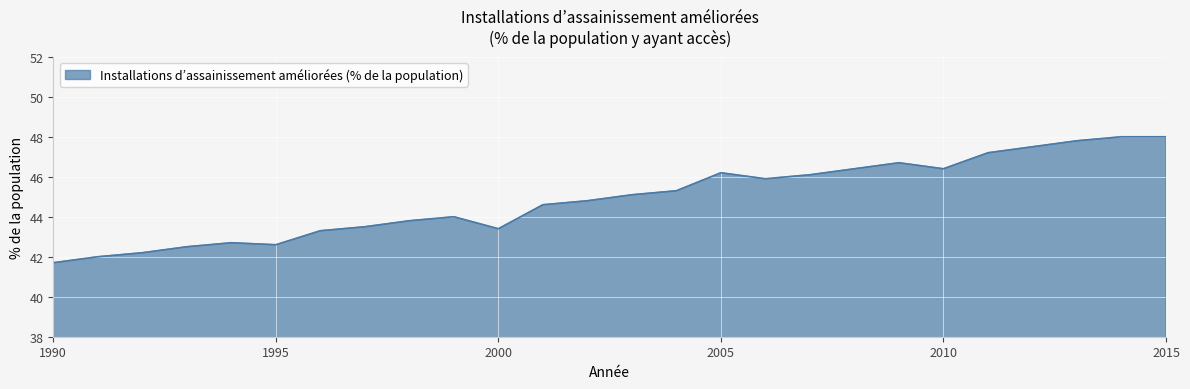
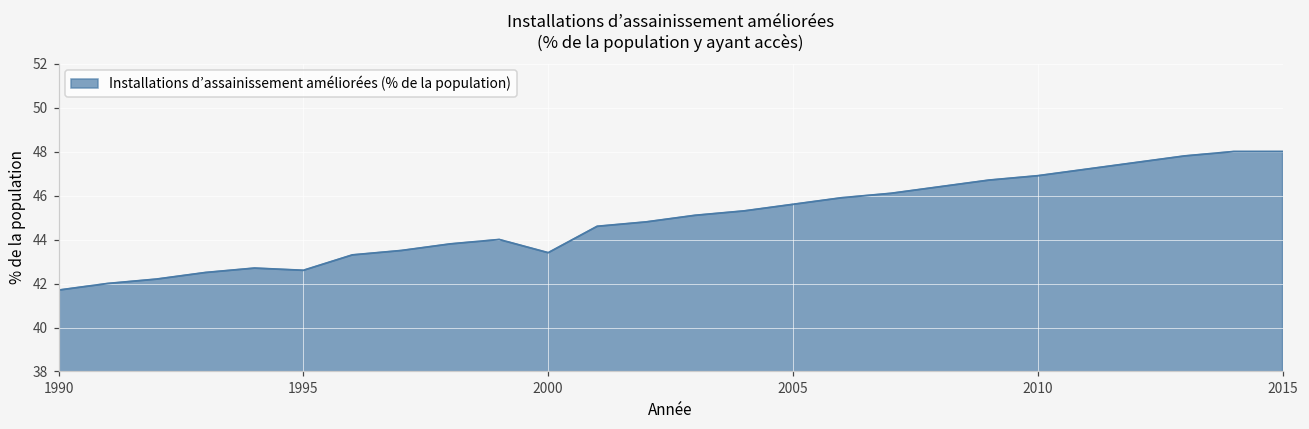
  {
    "1990": 41.7,
    "1995": 42.6,
    "2000": 43.4,
-   "2005": 46.2,
-   "2010": 46.4,
+   "2005": 45.6,
+   "2010": 46.9,
    "2015": 48.0
  }
